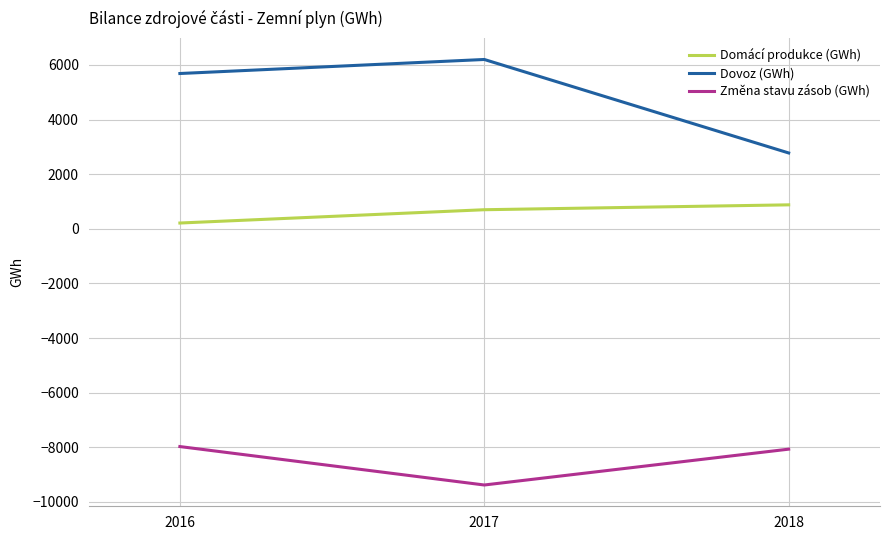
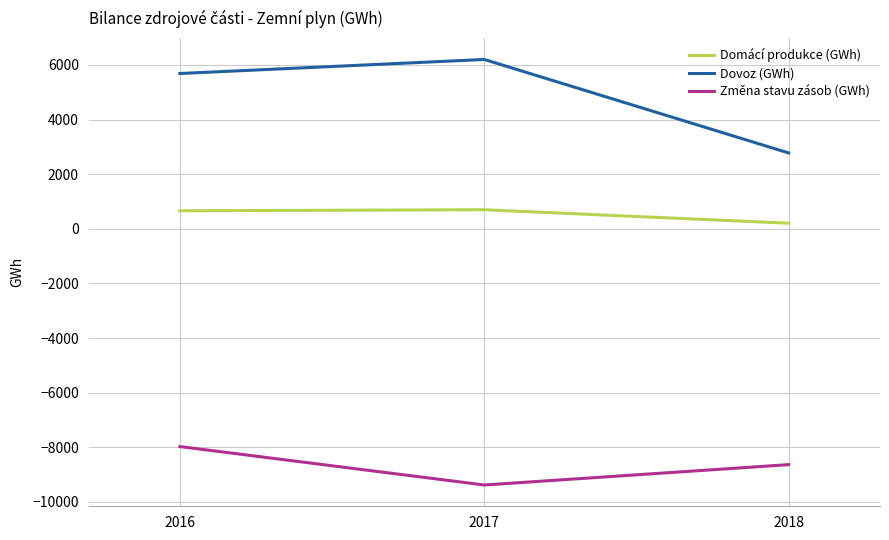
  {
    "Domácí produkce (GWh)": {
-     "2016": 200,
+     "2016": 700,
      "2017": 700,
-     "2018": 900
+     "2018": 200
    },
    "Dovoz (GWh)": {
      "2016": 5700,
      "2017": 6200,
      "2018": 2800
    },
    "Změna stavu zásob (GWh)": {
      "2016": -8000,
      "2017": -9400,
-     "2018": -8100
+     "2018": -8600
    }
  }
